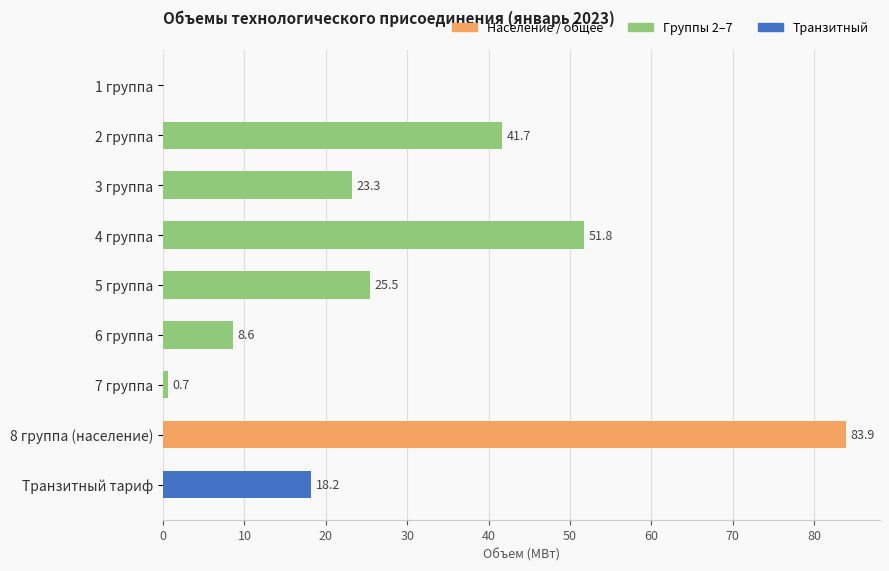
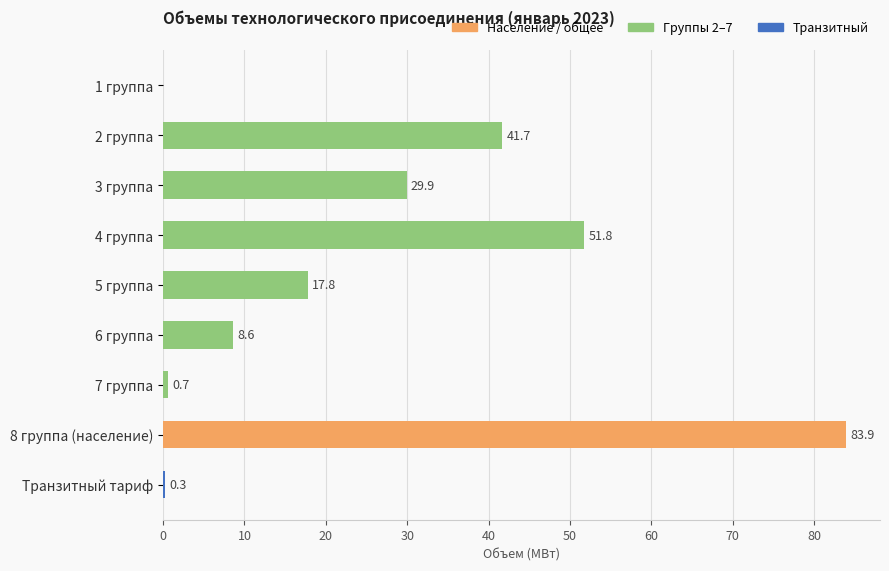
  {
    "2 группа": 41.7,
-   "3 группа": 23.3,
+   "3 группа": 29.9,
    "4 группа": 51.8,
-   "5 группа": 25.5,
+   "5 группа": 17.8,
    "6 группа": 8.6,
    "7 группа": 0.7,
    "8 группа (население)": 83.9,
-   "Транзитный тариф": 18.2
+   "Транзитный тариф": 0.3
  }
